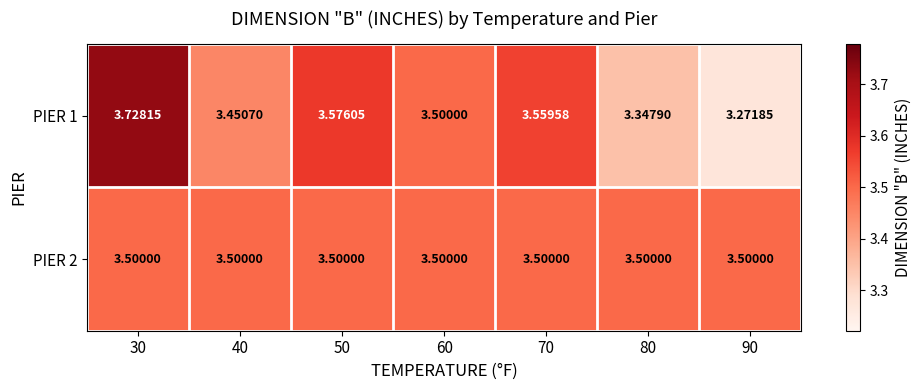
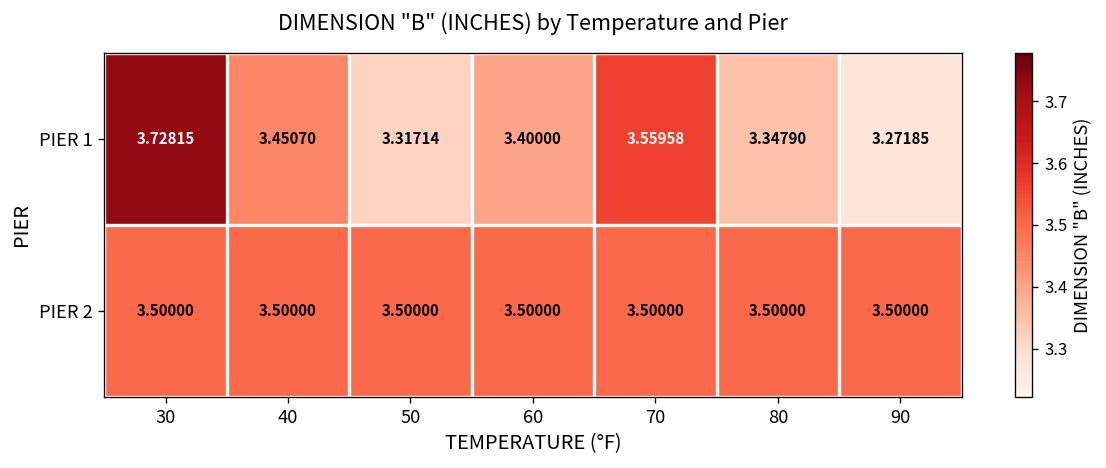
  {
    "PIER 1": {
      "30": 3.72815,
      "40": 3.45070,
-     "50": 3.57605,
-     "60": 3.50000,
+     "50": 3.31714,
+     "60": 3.40000,
      "70": 3.55958,
      "80": 3.34790,
      "90": 3.27185
    },
    "PIER 2": {
      "30": 3.50000,
      "40": 3.50000,
      "50": 3.50000,
      "60": 3.50000,
      "70": 3.50000,
      "80": 3.50000,
      "90": 3.50000
    }
  }
